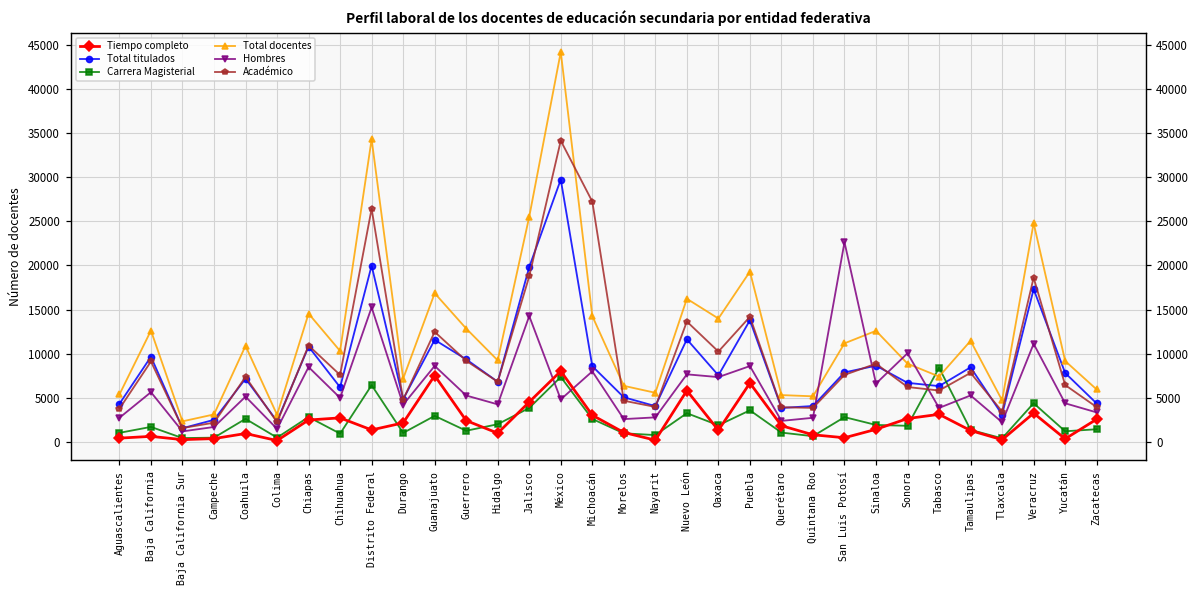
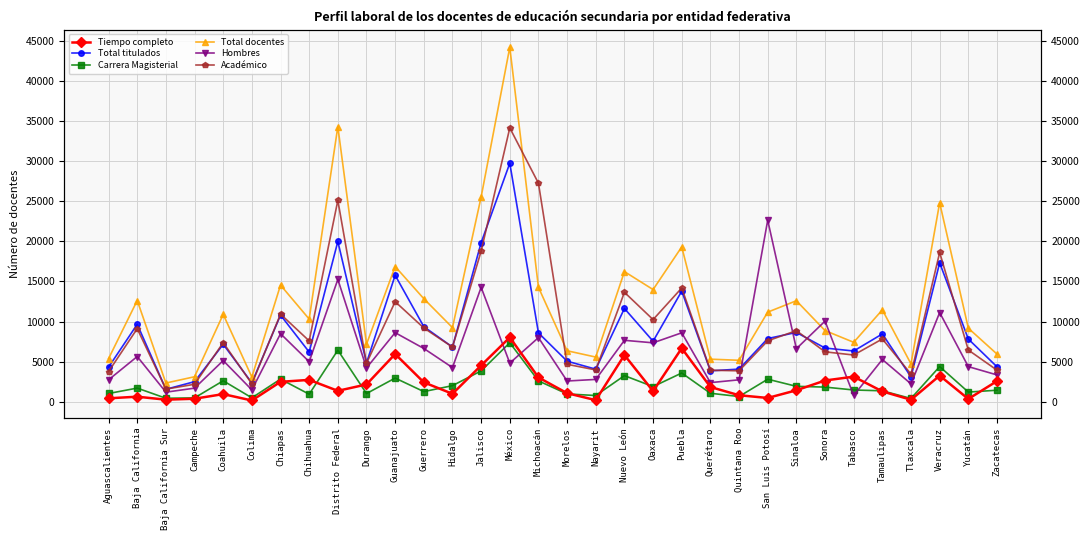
  {
    "Tiempo completo": {
      "Aguascalientes": 0,
      "Baja California": 1000,
      "Coahuila": 1000,
      "Colima": 0,
      "Chiapas": 2000,
      "Chihuahua": 3000,
      "Distrito Federal": 1000,
      "Durango": 2000,
-     "Guanajuato": 8000,
+     "Guanajuato": 6000,
      "Guerrero": 2000,
      "Hidalgo": 1000,
      "Jalisco": 5000,
      "México": 8000,
      "Michoacán": 3000,
      "Nayarit": 0,
      "Nuevo León": 6000,
      "Oaxaca": 1000,
      "Puebla": 7000,
      "Querétaro": 2000,
      "San Luis Potosí": 0,
      "Sinaloa": 1000,
      "Sonora": 3000,
      "Tabasco": 3000,
      "Veracruz": 3000,
      "Yucatán": 0,
      "Zacatecas": 3000
    },
    "Total titulados": {
      "Aguascalientes": 4000,
      "Baja California": 10000,
      "Campeche": 3000,
      "Chihuahua": 6000,
      "Distrito Federal": 20000,
-     "Guanajuato": 12000,
+     "Guanajuato": 16000,
      "Jalisco": 20000,
      "México": 30000,
      "Michoacán": 9000,
      "Morelos": 5000,
      "Nuevo León": 12000,
      "Puebla": 14000,
      "Sonora": 7000,
      "Tabasco": 6000,
      "Tamaulipas": 8000,
      "Tlaxcala": 3000,
      "Veracruz": 17000,
      "Yucatán": 8000,
      "Zacatecas": 4000
    },
    "Carrera Magisterial": {
      "Aguascalientes": 1000,
      "Baja California": 2000,
      "Coahuila": 3000,
      "Colima": 1000,
      "Chiapas": 3000,
      "Chihuahua": 1000,
      "Distrito Federal": 6000,
      "Durango": 1000,
      "Guanajuato": 3000,
      "Guerrero": 1000,
      "Hidalgo": 2000,
      "Jalisco": 4000,
      "México": 7000,
      "Michoacán": 3000,
      "Nayarit": 1000,
      "Nuevo León": 3000,
      "Oaxaca": 2000,
      "Puebla": 4000,
      "Querétaro": 1000,
      "San Luis Potosí": 3000,
      "Sinaloa": 2000,
      "Sonora": 2000,
-     "Tabasco": 8000,
+     "Tabasco": 1000,
      "Veracruz": 4000,
      "Yucatán": 1000,
      "Zacatecas": 1000
    },
    "Total docentes": {
      "Aguascalientes": 5000,
      "Baja California": 13000,
      "Baja California Sur": 2000,
      "Campeche": 3000,
      "Coahuila": 11000,
      "Colima": 3000,
      "Chiapas": 15000,
      "Chihuahua": 10000,
      "Distrito Federal": 34000,
      "Durango": 7000,
      "Guanajuato": 17000,
      "Guerrero": 13000,
      "Hidalgo": 9000,
      "Jalisco": 26000,
      "México": 44000,
      "Michoacán": 14000,
      "Morelos": 6000,
      "Nayarit": 6000,
      "Nuevo León": 16000,
      "Oaxaca": 14000,
      "Puebla": 19000,
      "Querétaro": 5000,
      "Quintana Roo": 5000,
      "San Luis Potosí": 11000,
      "Sinaloa": 13000,
      "Sonora": 9000,
      "Tabasco": 7000,
      "Tamaulipas": 11000,
      "Tlaxcala": 5000,
      "Veracruz": 25000,
      "Yucatán": 9000,
      "Zacatecas": 6000
    },
    "Hombres": {
      "Aguascalientes": 3000,
      "Baja California": 6000,
      "Baja California Sur": 1000,
      "Campeche": 2000,
      "Coahuila": 5000,
      "Colima": 1000,
      "Chiapas": 8000,
      "Chihuahua": 5000,
      "Distrito Federal": 15000,
      "Durango": 4000,
      "Guanajuato": 9000,
-     "Guerrero": 5000,
+     "Guerrero": 7000,
      "Hidalgo": 4000,
      "Jalisco": 14000,
      "México": 5000,
      "Michoacán": 8000,
      "Morelos": 3000,
      "Nayarit": 3000,
      "Nuevo León": 8000,
      "Puebla": 9000,
      "Querétaro": 2000,
      "Quintana Roo": 3000,
      "San Luis Potosí": 23000,
      "Sinaloa": 7000,
      "Sonora": 10000,
-     "Tabasco": 4000,
+     "Tabasco": 1000,
      "Tamaulipas": 5000,
      "Tlaxcala": 2000,
      "Veracruz": 11000,
      "Yucatán": 4000,
      "Zacatecas": 3000
    },
    "Académico": {
      "Aguascalientes": 4000,
      "Baja California": 9000,
      "Campeche": 2000,
      "Chihuahua": 8000,
-     "Distrito Federal": 26000,
+     "Distrito Federal": 25000,
      "Guanajuato": 12000,
      "Jalisco": 19000,
      "México": 34000,
      "Michoacán": 27000,
      "Morelos": 5000,
      "Nuevo León": 14000,
      "Oaxaca": 10000,
      "Puebla": 14000,
      "Sonora": 6000,
      "Tabasco": 6000,
      "Tamaulipas": 8000,
      "Tlaxcala": 3000,
      "Veracruz": 19000,
      "Yucatán": 6000,
      "Zacatecas": 4000
    }
  }
